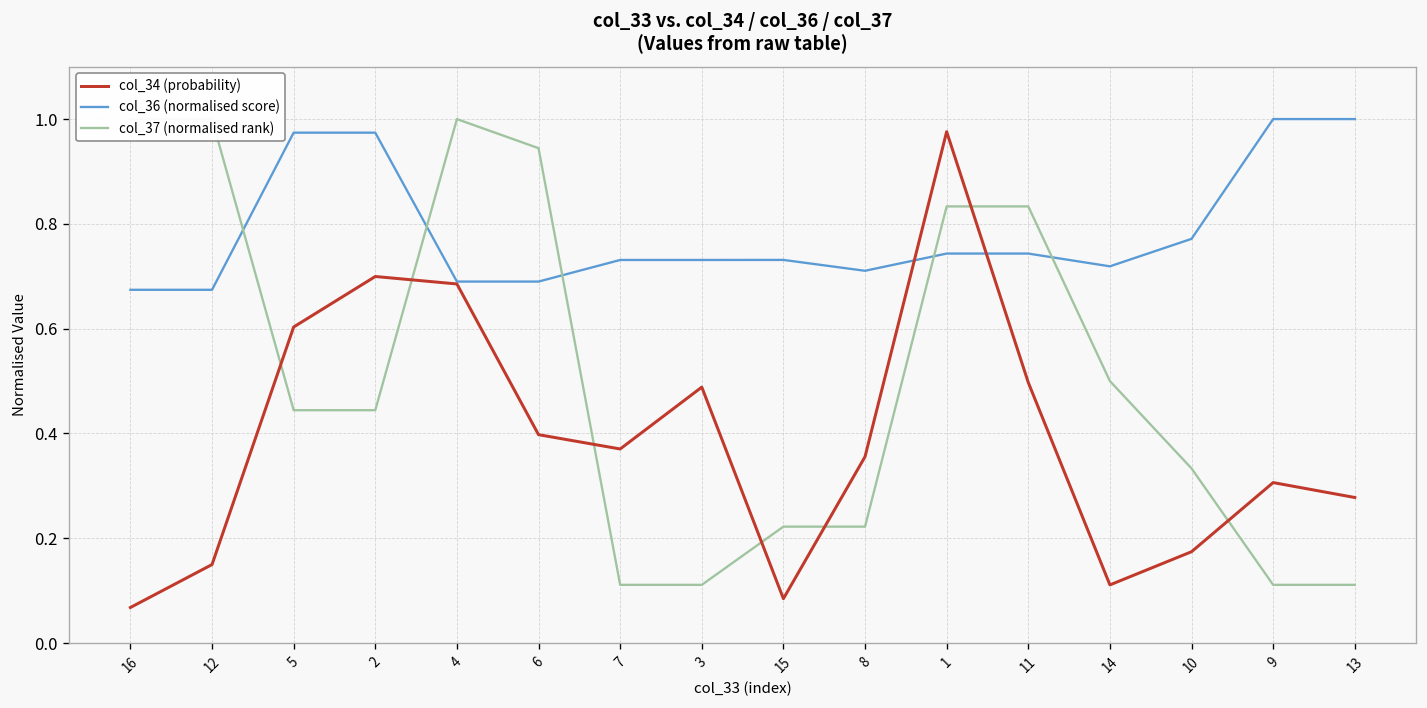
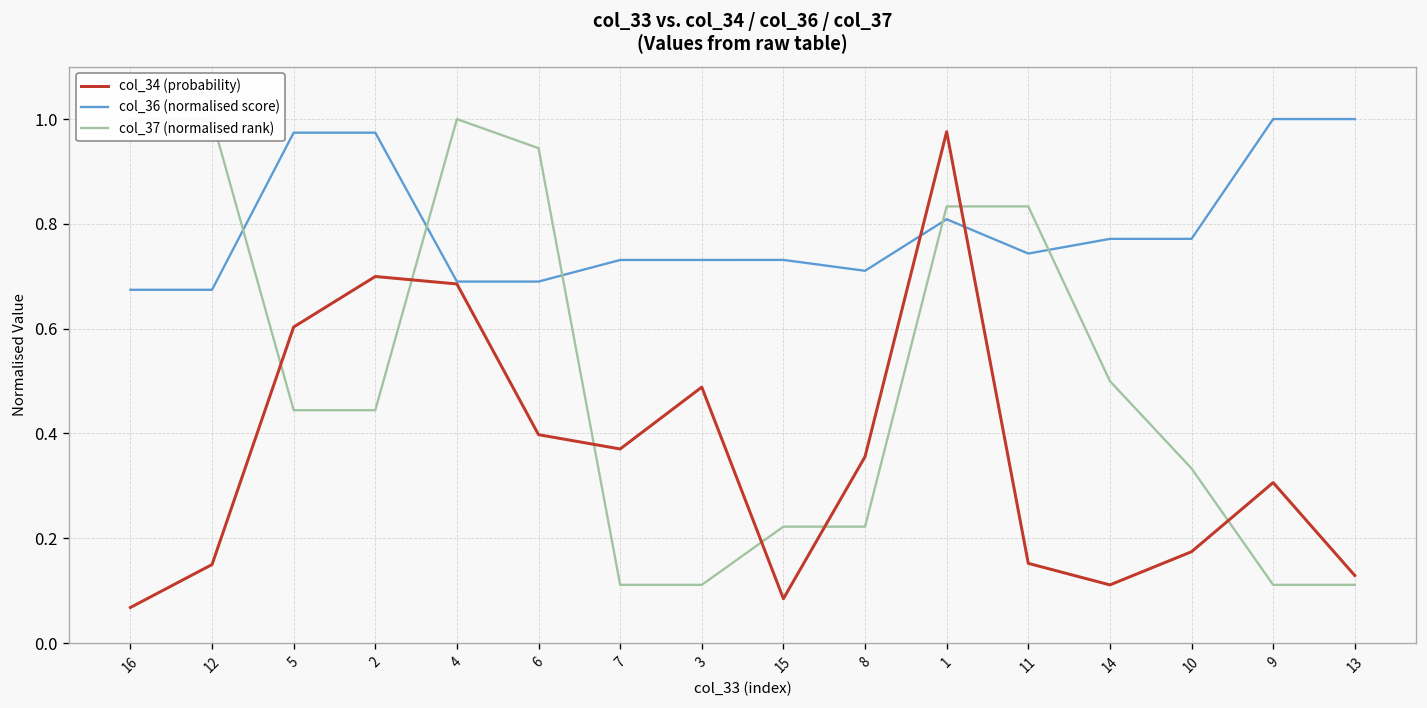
  {
    "col_34 (probability)": {
      "16": 0.07,
      "12": 0.15,
      "5": 0.60,
      "2": 0.70,
      "6": 0.40,
      "7": 0.37,
      "3": 0.49,
      "15": 0.08,
      "8": 0.36,
      "1": 0.98,
-     "11": 0.50,
+     "11": 0.15,
      "14": 0.11,
      "10": 0.17,
      "9": 0.31,
-     "13": 0.28
+     "13": 0.13
    },
    "col_36 (normalised score)": {
      "16": 0.67,
      "12": 0.67,
      "5": 0.97,
      "2": 0.97,
      "6": 0.69,
      "7": 0.73,
      "3": 0.73,
      "15": 0.73,
      "8": 0.71,
-     "1": 0.74,
+     "1": 0.81,
      "11": 0.74,
-     "14": 0.72,
+     "14": 0.77,
      "10": 0.77,
      "9": 1.00,
      "13": 1.00
    },
    "col_37 (normalised rank)": {
      "5": 0.44,
      "2": 0.44,
      "4": 1.00,
      "6": 0.94,
      "7": 0.11,
      "3": 0.11,
      "15": 0.22,
      "8": 0.22,
      "1": 0.83,
      "11": 0.83,
      "14": 0.50,
      "10": 0.33,
      "9": 0.11,
      "13": 0.11
    }
  }
